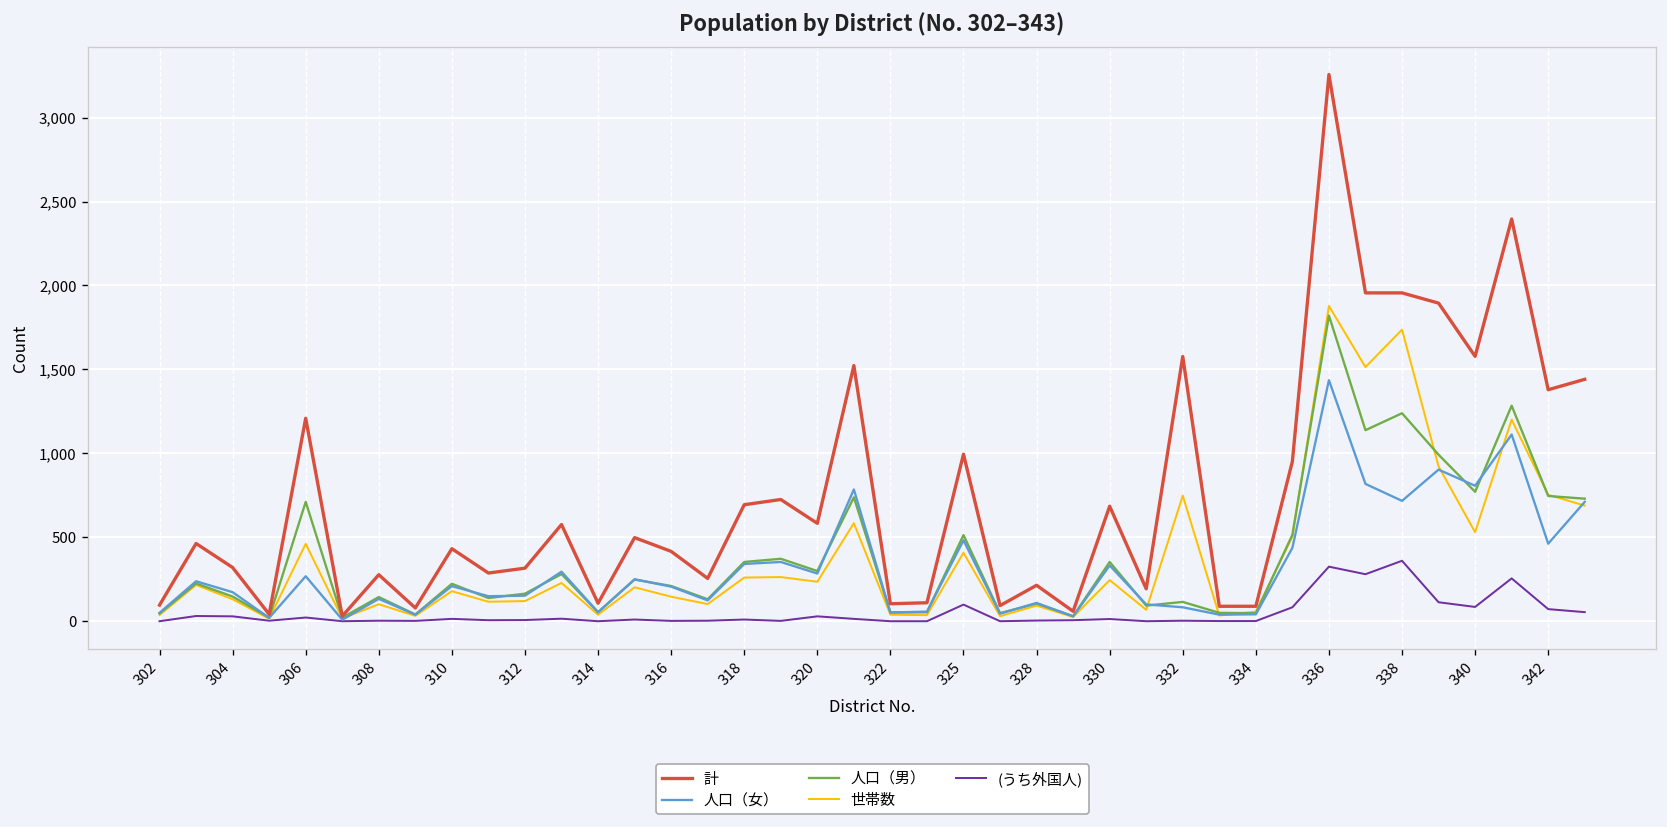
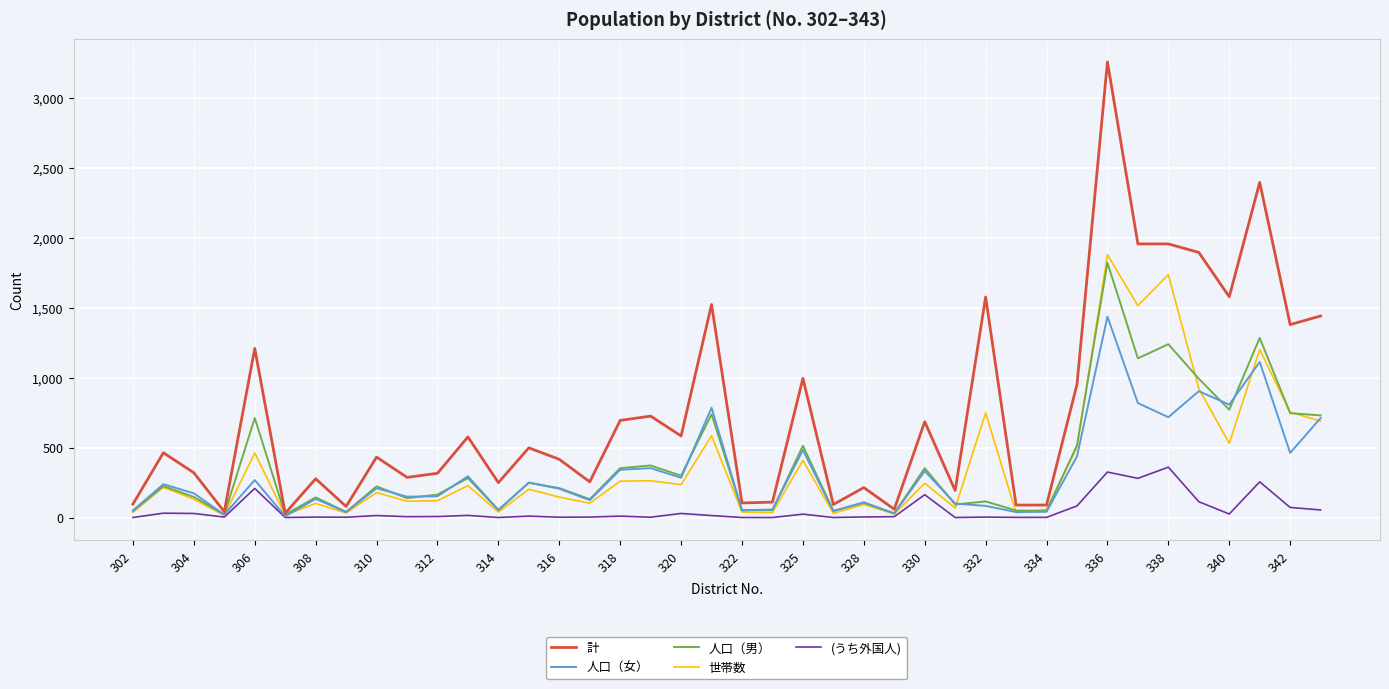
  {
    "計": {
      "302": "100",
      "304": "320",
      "306": "1,210",
      "308": "280",
      "310": "430",
      "312": "320",
-     "314": "110",
+     "314": "250",
      "316": "420",
      "318": "690",
      "320": "580",
      "322": "100",
      "325": "1,000",
      "328": "210",
      "330": "690",
      "332": "1,580",
      "334": "90",
      "336": "3,260",
      "338": "1,960",
      "340": "1,580",
      "342": "1,380"
    },
    "人口（女）": {
      "304": "170",
      "306": "270",
      "325": "480",
      "330": "330",
      "332": "80",
      "336": "1,440",
      "338": "720",
      "340": "810",
      "342": "460"
    },
    "人口（男）": {
      "306": "710",
      "325": "510",
      "330": "350",
      "332": "120",
      "336": "1,820",
      "338": "1,240",
      "340": "770"
    },
    "世帯数": {
      "306": "460",
      "308": "100",
      "310": "180",
      "312": "120",
      "316": "150",
      "318": "260",
      "320": "240",
      "325": "410",
      "330": "250",
      "332": "750",
      "336": "1,880",
      "338": "1,740",
      "340": "530"
    },
    "(うち外国人)": {
      "302": "0",
      "304": "30",
-     "306": "20",
+     "306": "210",
      "308": "0",
      "310": "10",
      "312": "10",
      "314": "0",
      "316": "0",
      "318": "10",
      "320": "30",
      "322": "0",
-     "325": "100",
+     "325": "20",
      "328": "0",
-     "330": "10",
+     "330": "160",
      "332": "0",
      "334": "0",
      "336": "330",
      "338": "360",
-     "340": "90",
+     "340": "30",
      "342": "70"
    }
  }
